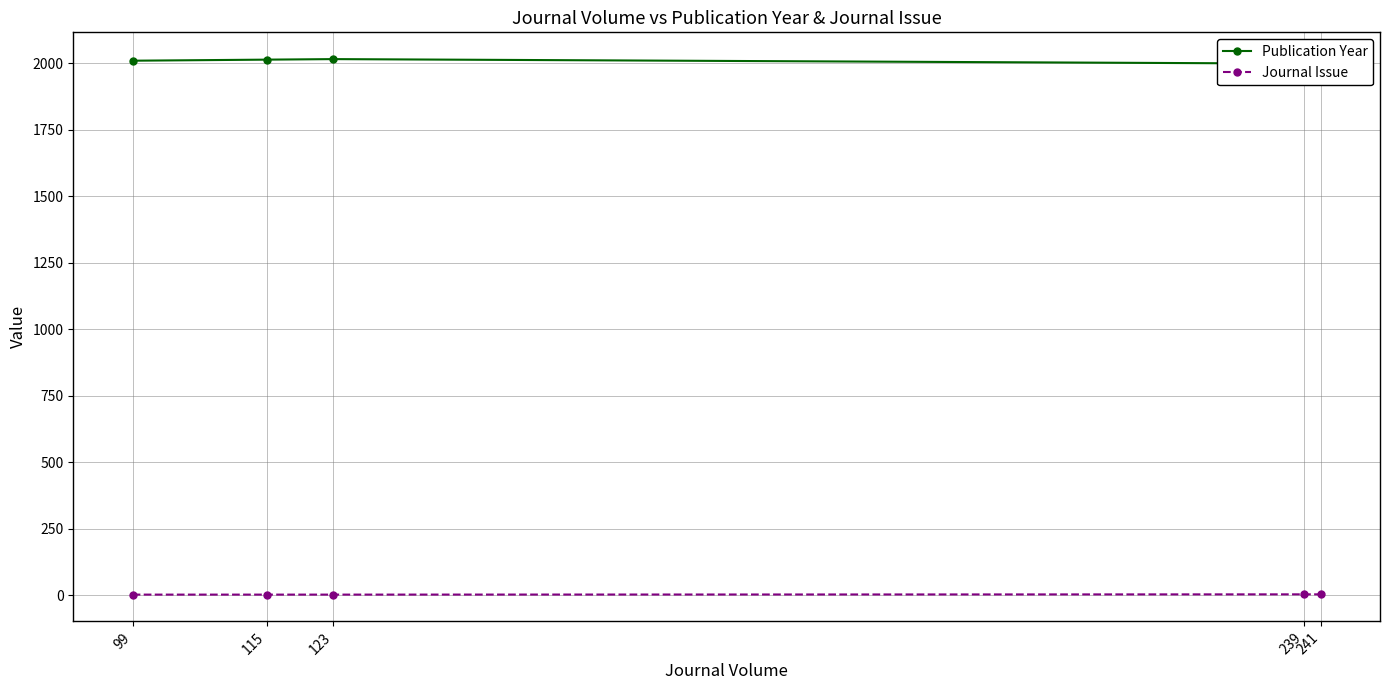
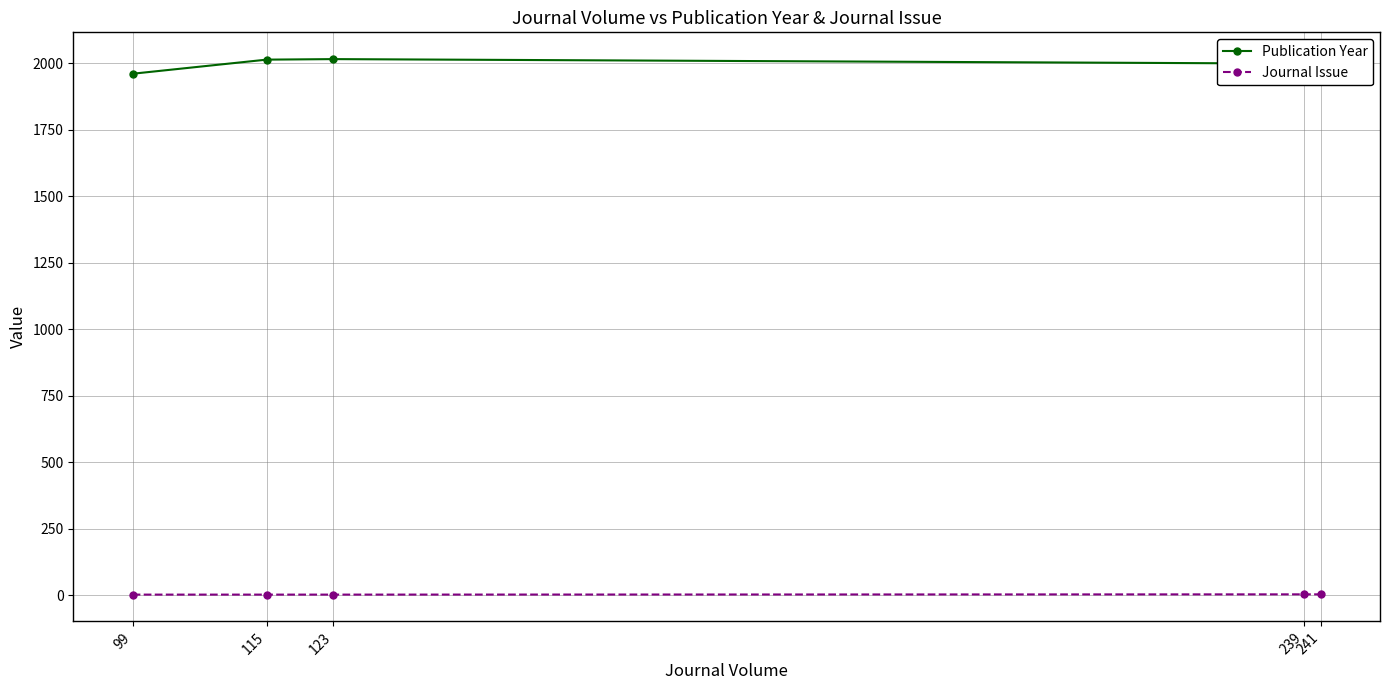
  {
    "Publication Year": {
-     "99": 2010,
+     "99": 1960,
      "115": 2010,
      "123": 2020
    },
    "Journal Issue": {
      "99": 0,
      "115": 0,
      "123": 0,
      "239": 0,
      "241": 0
    }
  }
